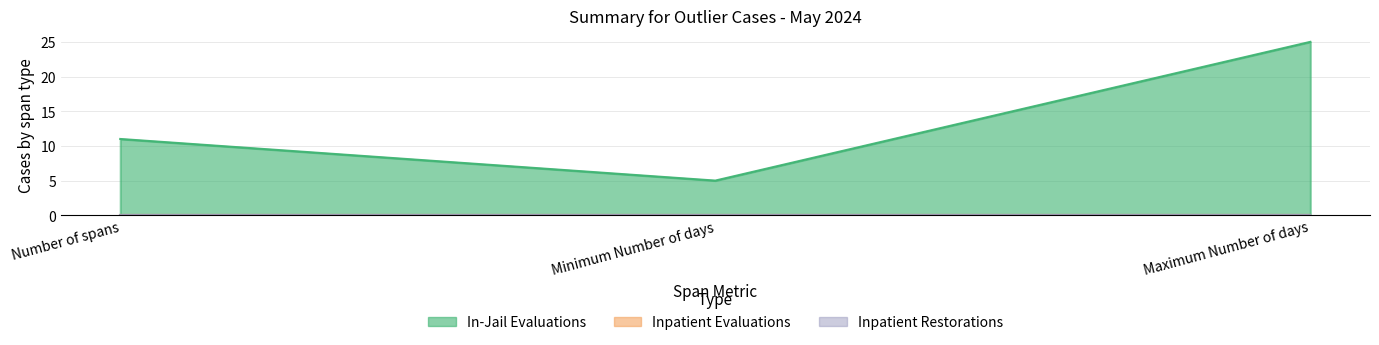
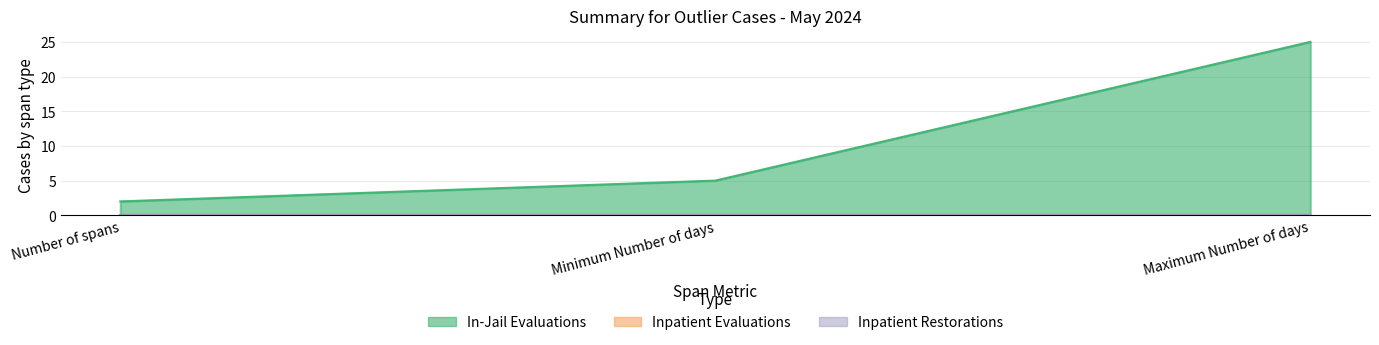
  {
    "In-Jail Evaluations": {
-     "Number of spans": 11,
+     "Number of spans": 2,
      "Minimum Number of days": 5,
      "Maximum Number of days": 25
    },
    "Inpatient Restorations": {
      "Number of spans": 0,
      "Minimum Number of days": 0,
      "Maximum Number of days": 0
    }
  }
